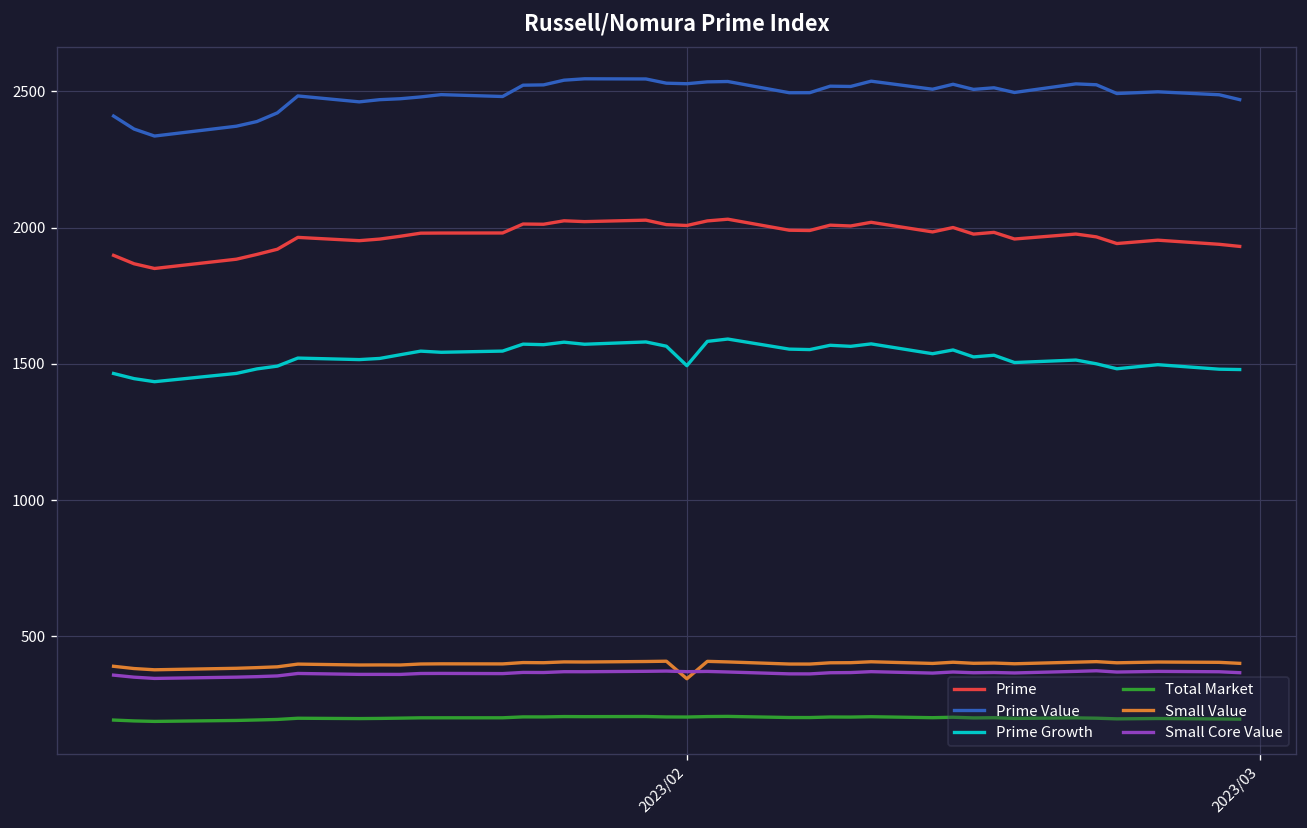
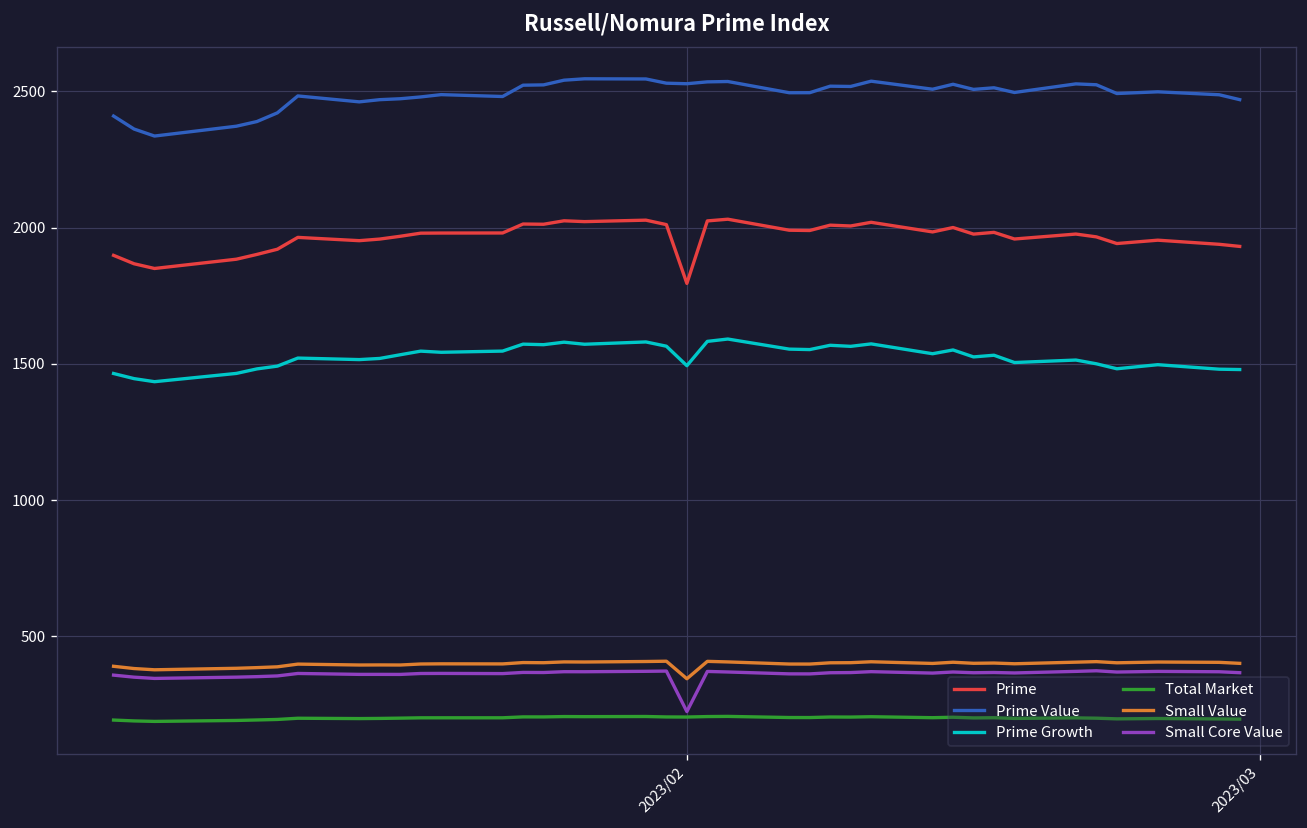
  {
    "Prime": {
-     "2023/02": 2010
+     "2023/02": 1800
    },
    "Prime Value": {
      "2023/02": 2530
    },
    "Prime Growth": {
      "2023/02": 1490
    },
    "Total Market": {
      "2023/02": 200
    },
    "Small Value": {
      "2023/02": 340
    },
    "Small Core Value": {
-     "2023/02": 370
+     "2023/02": 220
    }
  }
